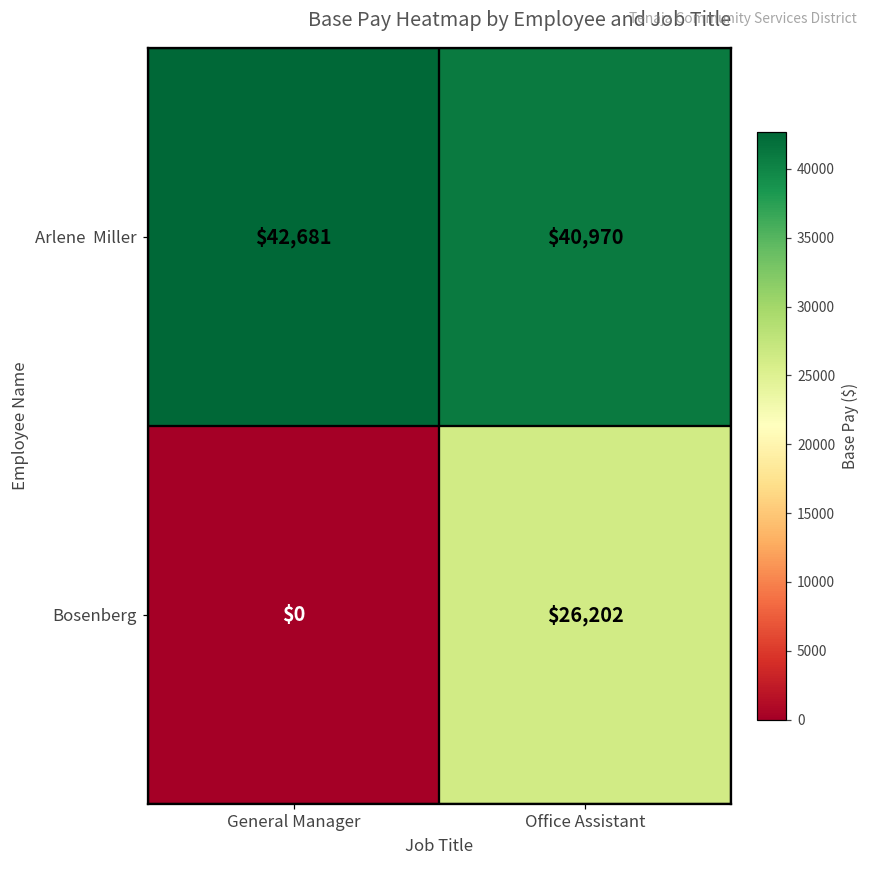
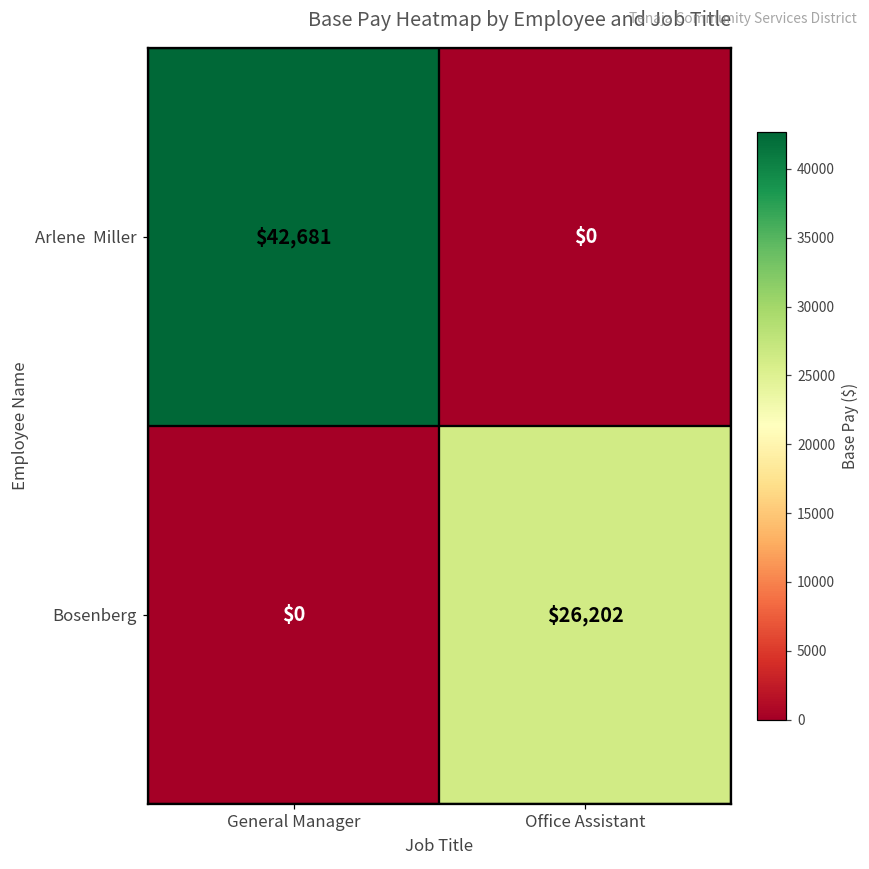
  {
    "Arlene Miller": {
      "General Manager": "$42,681",
-     "Office Assistant": "$40,970"
+     "Office Assistant": "$0"
    },
    "Bosenberg": {
      "General Manager": "$0",
      "Office Assistant": "$26,202"
    }
  }
